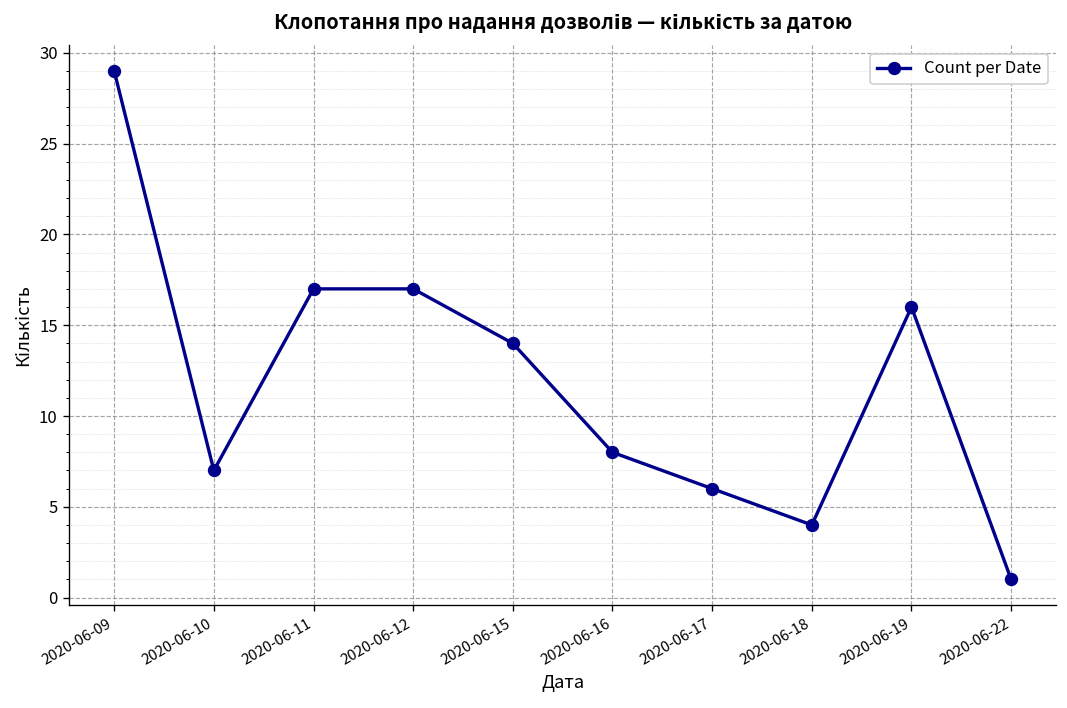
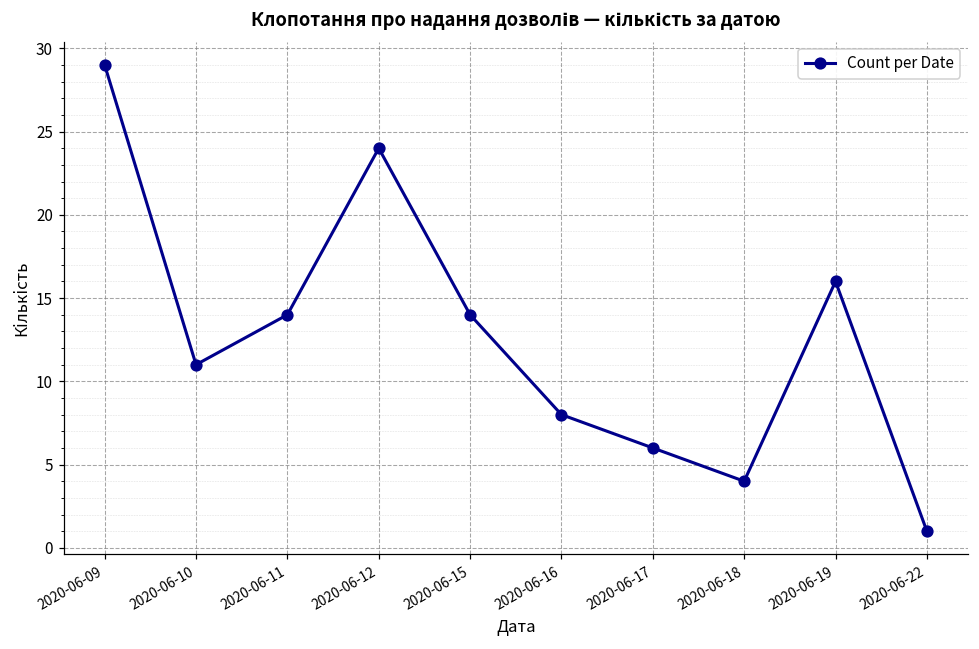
  {
    "2020-06-09": 29,
-   "2020-06-10": 7,
-   "2020-06-11": 17,
-   "2020-06-12": 17,
+   "2020-06-10": 11,
+   "2020-06-11": 14,
+   "2020-06-12": 24,
    "2020-06-15": 14,
    "2020-06-16": 8,
    "2020-06-17": 6,
    "2020-06-18": 4,
    "2020-06-19": 16,
    "2020-06-22": 1
  }
